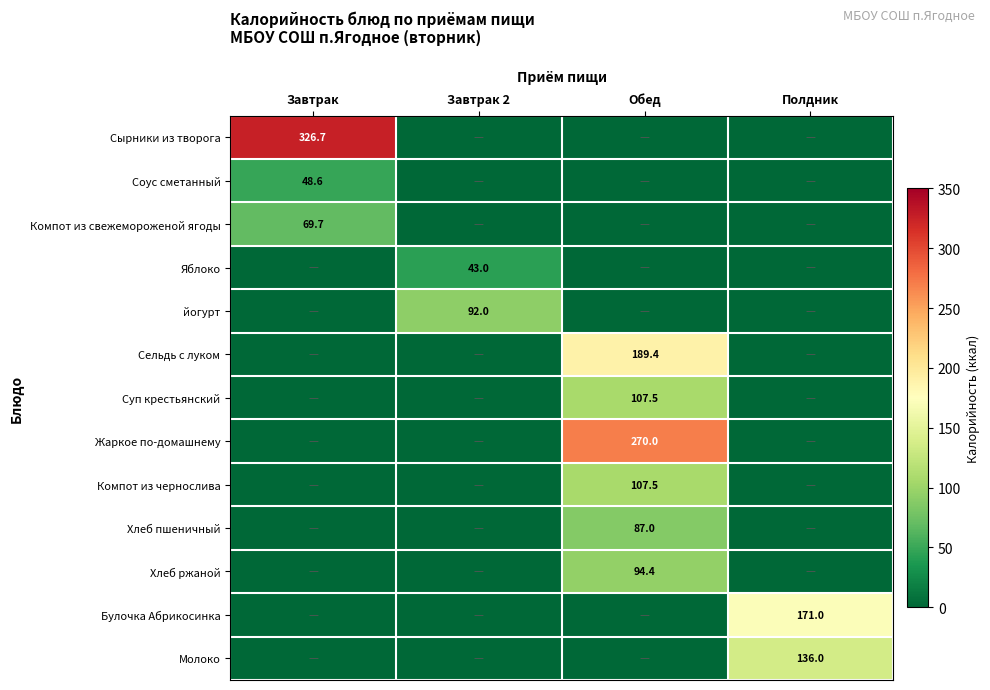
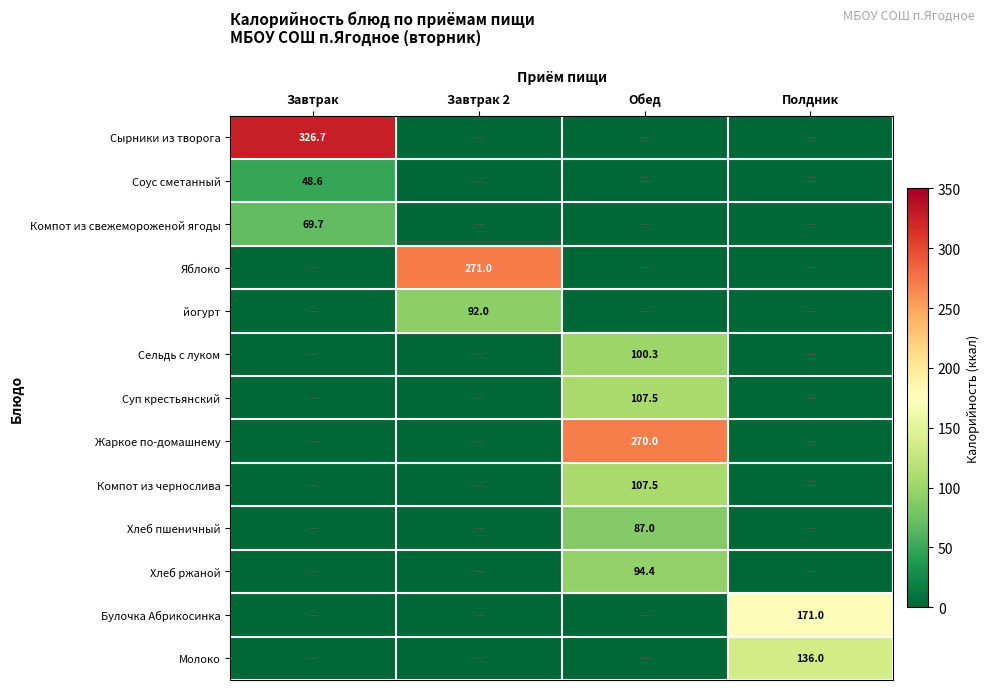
  {
    "Сырники из творога": {
      "Завтрак": 326.7
    },
    "Соус сметанный": {
      "Завтрак": 48.6
    },
    "Компот из свежемороженой ягоды": {
      "Завтрак": 69.7
    },
    "Яблоко": {
-     "Завтрак 2": 43.0
+     "Завтрак 2": 271.0
    },
    "йогурт": {
      "Завтрак 2": 92.0
    },
    "Сельдь с луком": {
-     "Обед": 189.4
+     "Обед": 100.3
    },
    "Суп крестьянский": {
      "Обед": 107.5
    },
    "Жаркое по-домашнему": {
      "Обед": 270.0
    },
    "Компот из чернослива": {
      "Обед": 107.5
    },
    "Хлеб пшеничный": {
      "Обед": 87.0
    },
    "Хлеб ржаной": {
      "Обед": 94.4
    },
    "Булочка Абрикосинка": {
      "Полдник": 171.0
    },
    "Молоко": {
      "Полдник": 136.0
    }
  }
